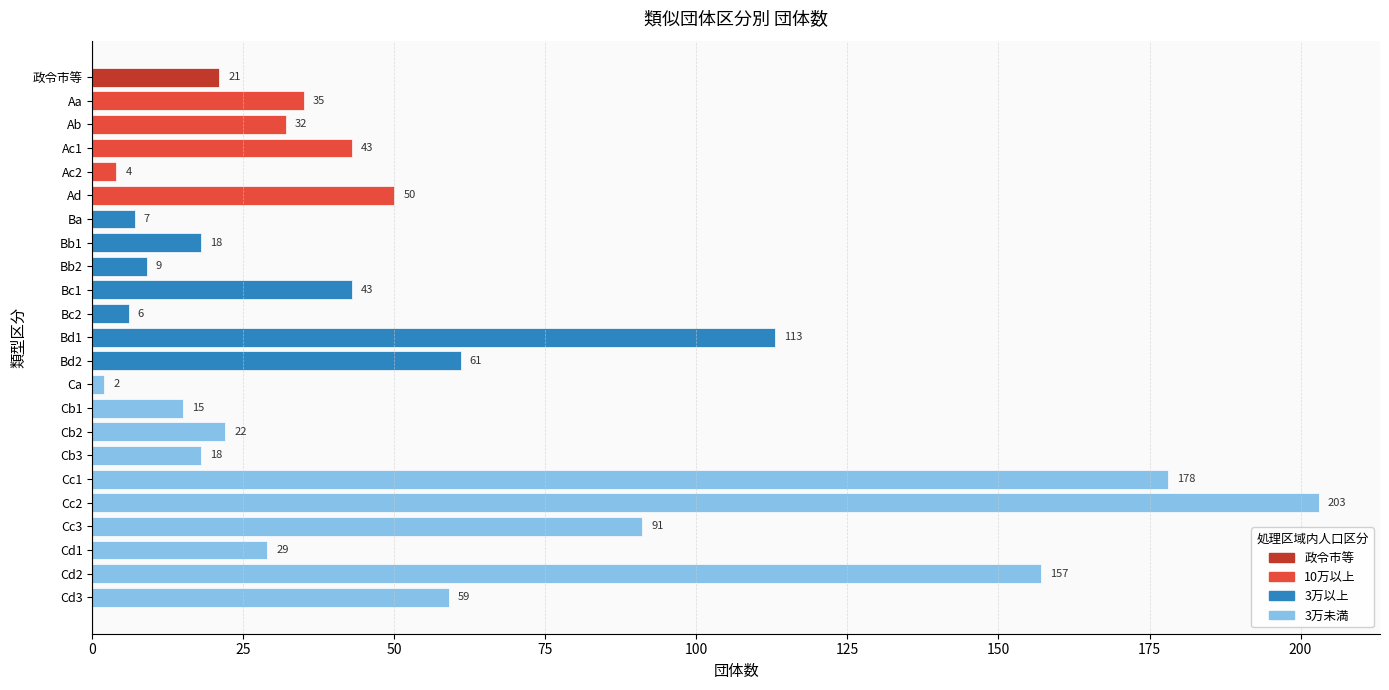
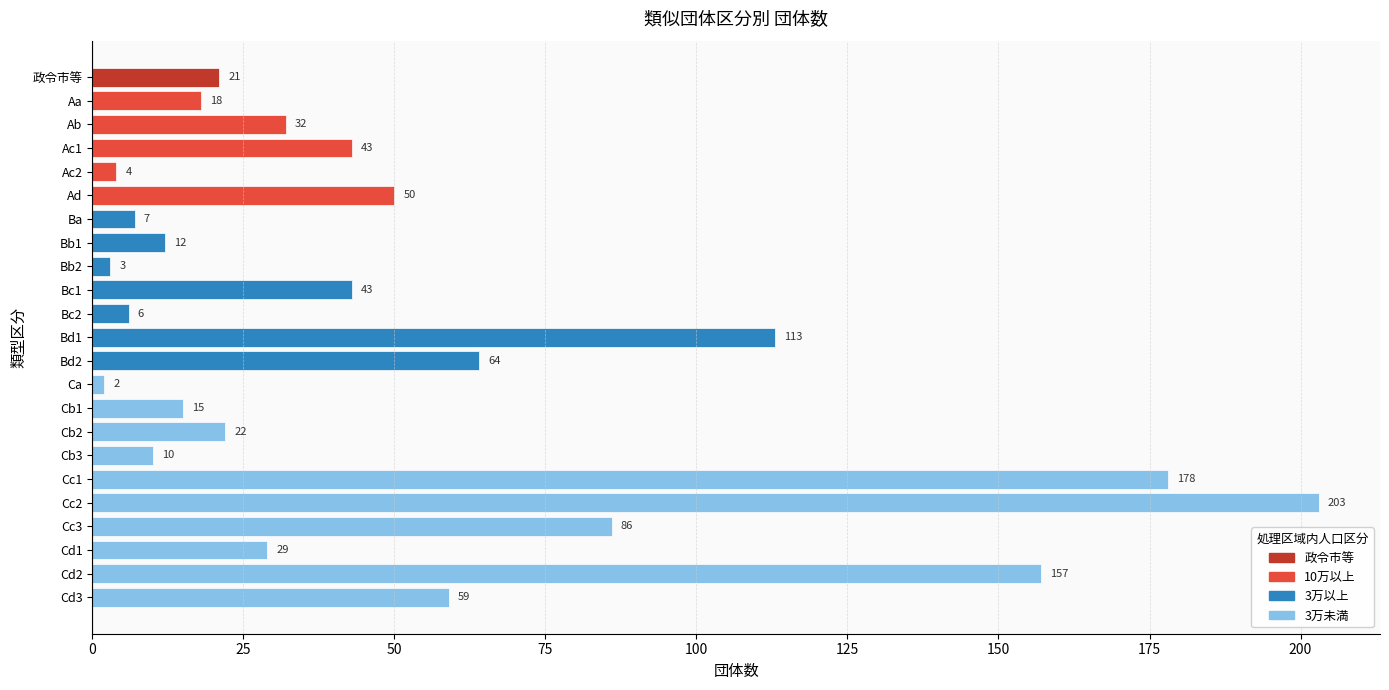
  {
    "政令市等": 21,
-   "Aa": 35,
+   "Aa": 18,
    "Ab": 32,
    "Ac1": 43,
    "Ac2": 4,
    "Ad": 50,
    "Ba": 7,
-   "Bb1": 18,
-   "Bb2": 9,
+   "Bb1": 12,
+   "Bb2": 3,
    "Bc1": 43,
    "Bc2": 6,
    "Bd1": 113,
-   "Bd2": 61,
+   "Bd2": 64,
    "Ca": 2,
    "Cb1": 15,
    "Cb2": 22,
-   "Cb3": 18,
+   "Cb3": 10,
    "Cc1": 178,
    "Cc2": 203,
-   "Cc3": 91,
+   "Cc3": 86,
    "Cd1": 29,
    "Cd2": 157,
    "Cd3": 59
  }
